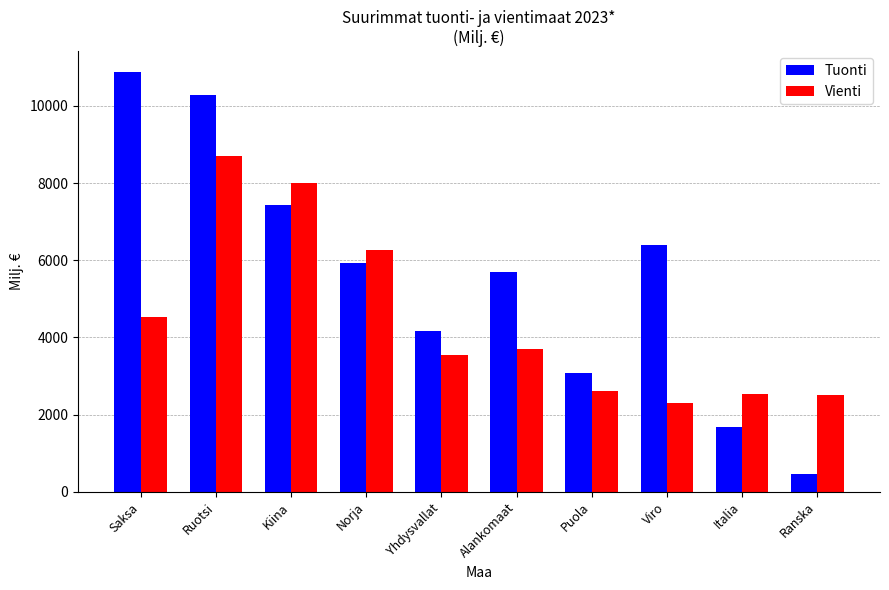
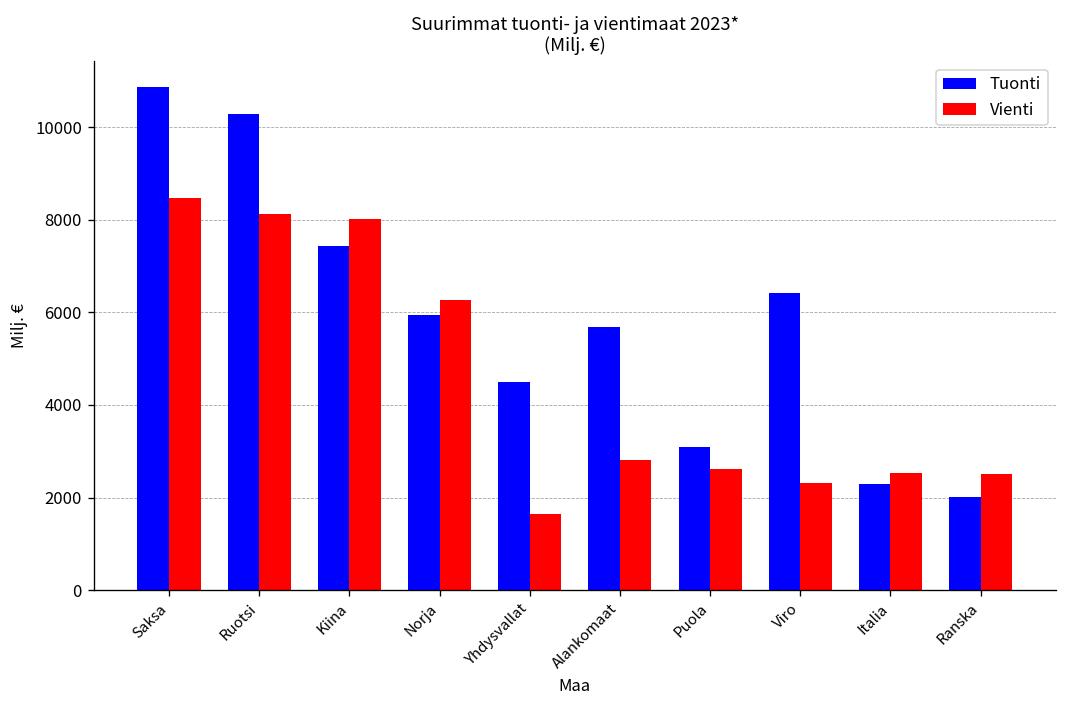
  {
    "Tuonti": {
      "Saksa": 10900,
      "Ruotsi": 10300,
      "Kiina": 7400,
      "Norja": 5900,
-     "Yhdysvallat": 4200,
+     "Yhdysvallat": 4500,
      "Alankomaat": 5700,
      "Puola": 3100,
      "Viro": 6400,
-     "Italia": 1700,
-     "Ranska": 500
+     "Italia": 2300,
+     "Ranska": 2000
    },
    "Vienti": {
-     "Saksa": 4500,
-     "Ruotsi": 8700,
+     "Saksa": 8500,
+     "Ruotsi": 8100,
      "Kiina": 8000,
      "Norja": 6300,
-     "Yhdysvallat": 3600,
-     "Alankomaat": 3700,
+     "Yhdysvallat": 1600,
+     "Alankomaat": 2800,
      "Puola": 2600,
      "Viro": 2300,
      "Italia": 2500,
      "Ranska": 2500
    }
  }
